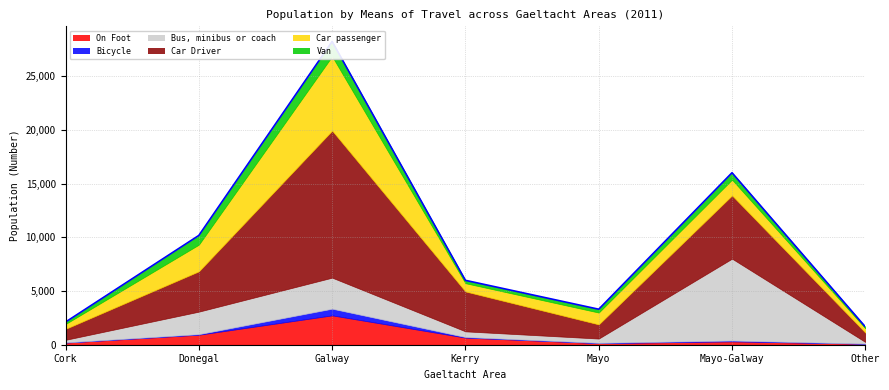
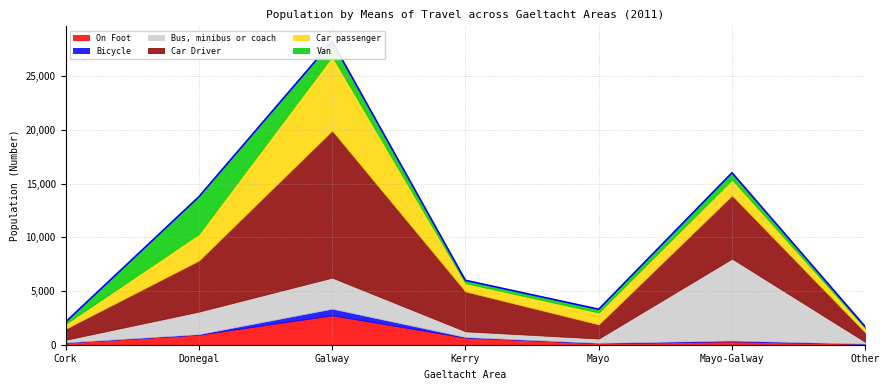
  {
    "On Foot": {
      "Galway": "2,700"
    },
    "Bicycle": {
      "Galway": "600"
    },
    "Bus, minibus or coach": {
      "Cork": "200",
      "Donegal": "2,100",
      "Galway": "2,900",
      "Kerry": "500",
      "Mayo": "400",
      "Mayo-Galway": "7,600"
    },
    "Car Driver": {
      "Cork": "1,000",
-     "Donegal": "3,800",
+     "Donegal": "4,800",
      "Galway": "13,700",
      "Kerry": "3,700",
      "Mayo": "1,300",
      "Mayo-Galway": "5,900",
      "Other": "900"
    },
    "Car passenger": {
      "Donegal": "2,500",
      "Kerry": "800",
      "Mayo": "1,100",
      "Mayo-Galway": "1,500"
    },
    "Van": {
-     "Donegal": "900",
+     "Donegal": "3,500",
      "Kerry": "300",
      "Mayo": "300",
      "Mayo-Galway": "600"
    }
  }
